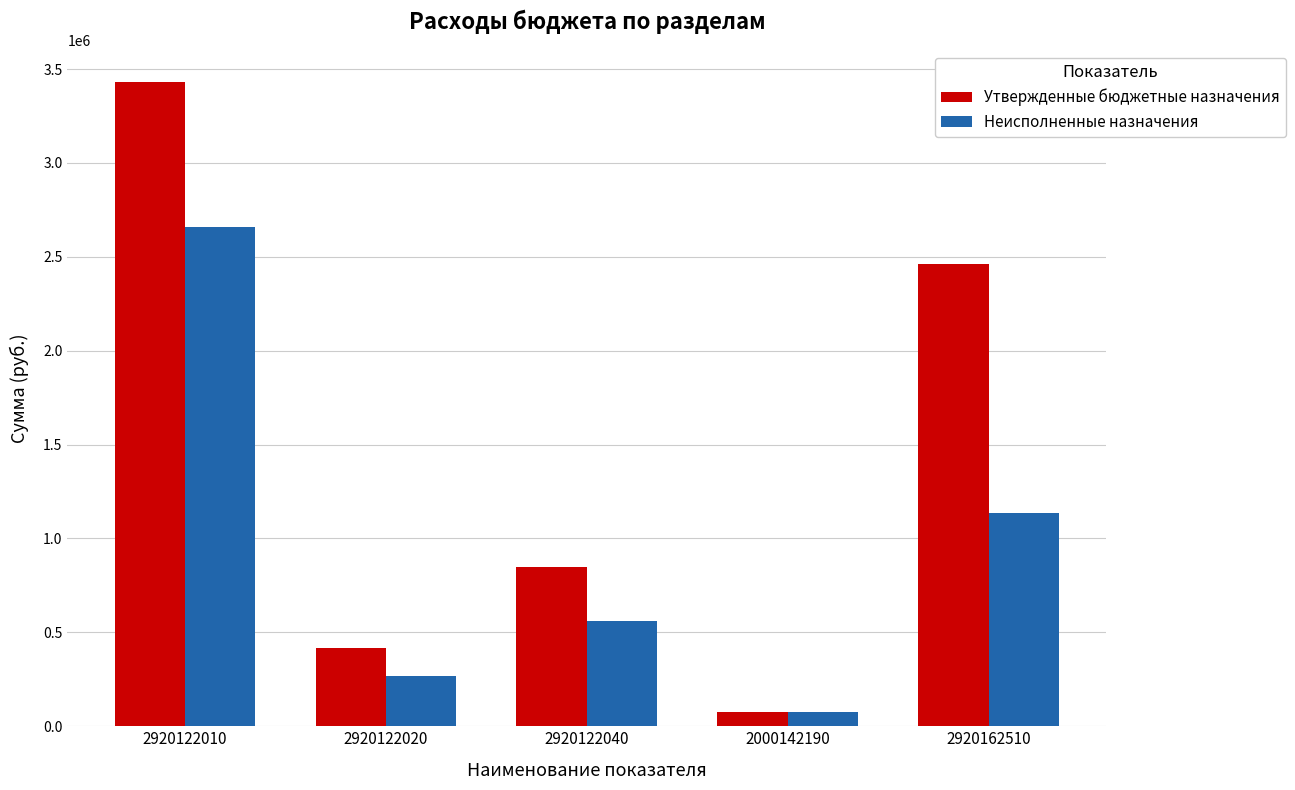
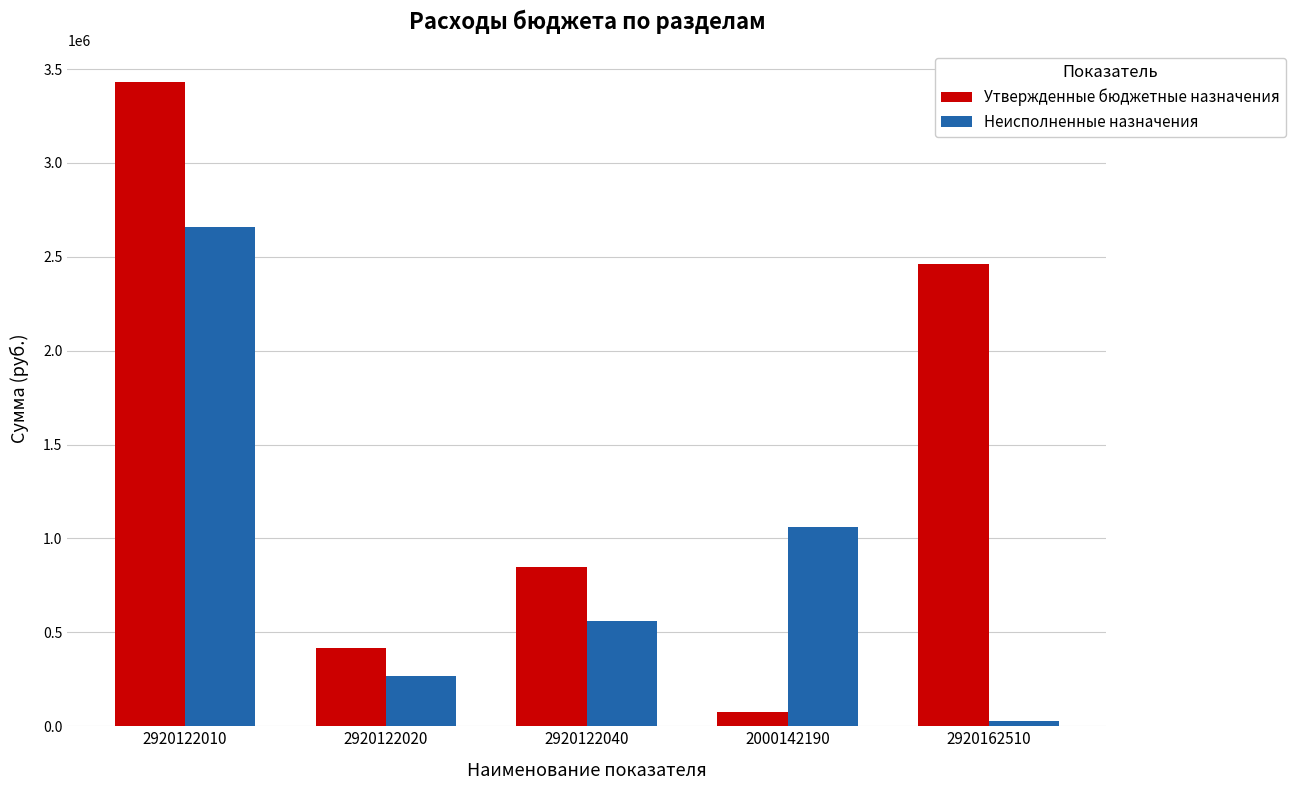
  {
    "Утвержденные бюджетные назначения": {
      "2920122010": 3430000,
      "2920122020": 420000,
      "2920122040": 850000,
      "2000142190": 80000,
      "2920162510": 2460000
    },
    "Неисполненные назначения": {
      "2920122010": 2660000,
      "2920122020": 270000,
      "2920122040": 560000,
-     "2000142190": 80000,
-     "2920162510": 1130000
+     "2000142190": 1060000,
+     "2920162510": 30000
    }
  }
